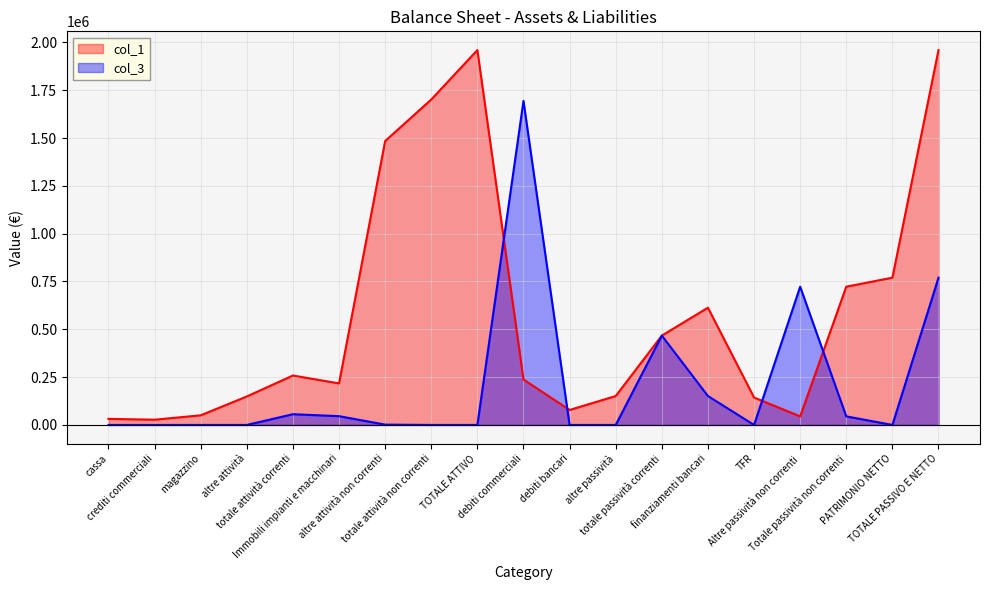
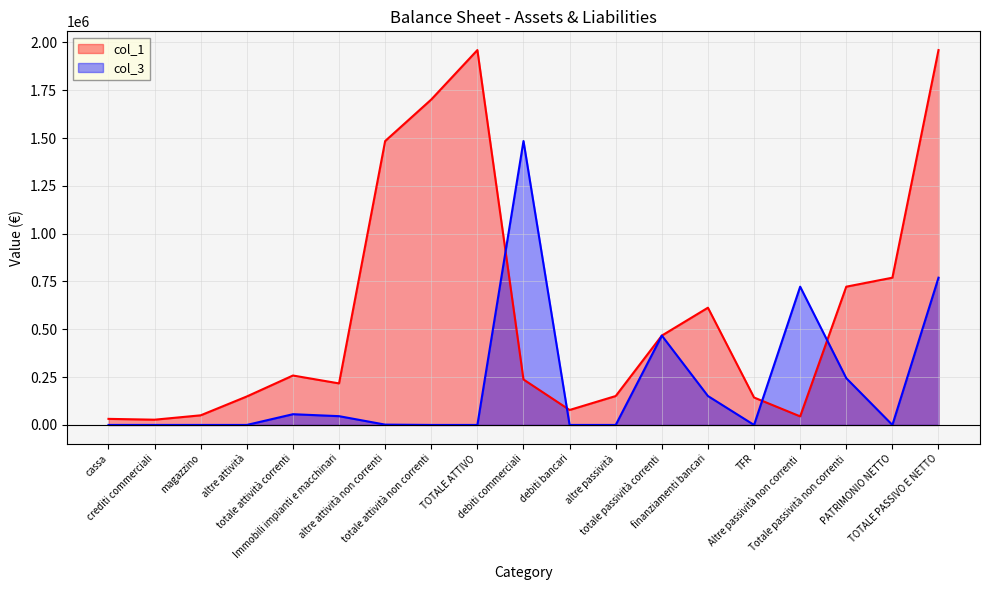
  {
    "col_1": {
      "cassa": 30000,
      "crediti commerciali": 30000,
      "magazzino": 50000,
      "altre attività": 150000,
      "totale attività correnti": 260000,
      "Immobili impianti e macchinari": 220000,
      "altre attività non correnti": 1480000,
      "totale attività non correnti": 1700000,
      "TOTALE ATTIVO": 1960000,
      "debiti commerciali": 240000,
      "debiti bancari": 80000,
      "altre passività": 150000,
      "finanziamenti bancari": 610000,
      "TFR": 140000,
      "Altre passività non correnti": 40000,
      "Totale passività non correnti": 720000,
      "PATRIMONIO NETTO": 770000,
      "TOTALE PASSIVO E NETTO": 1960000
    },
    "col_3": {
      "cassa": 0,
      "crediti commerciali": 0,
      "magazzino": 0,
      "altre attività": 0,
      "totale attività correnti": 60000,
      "Immobili impianti e macchinari": 50000,
      "altre attività non correnti": 0,
      "totale attività non correnti": 0,
      "TOTALE ATTIVO": 0,
-     "debiti commerciali": 1690000,
+     "debiti commerciali": 1480000,
      "debiti bancari": 0,
      "altre passività": 0,
      "finanziamenti bancari": 150000,
      "TFR": 0,
      "Altre passività non correnti": 720000,
-     "Totale passività non correnti": 40000,
+     "Totale passività non correnti": 240000,
      "PATRIMONIO NETTO": 0,
      "TOTALE PASSIVO E NETTO": 770000
    }
  }
